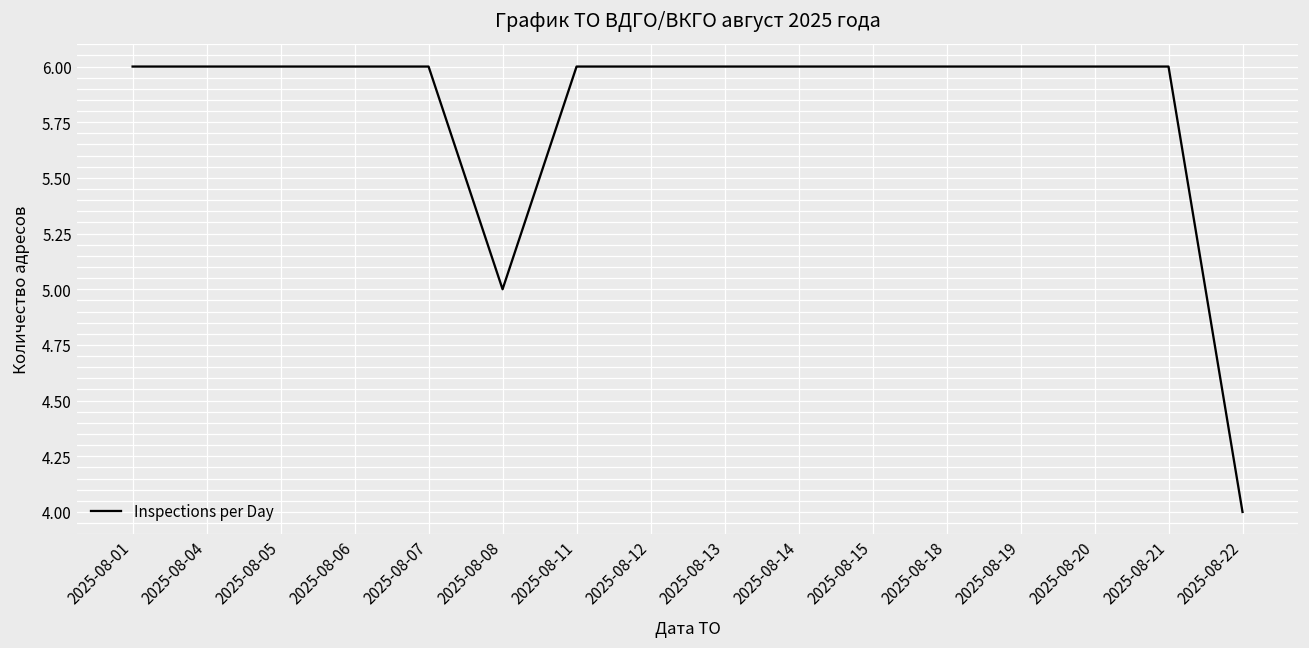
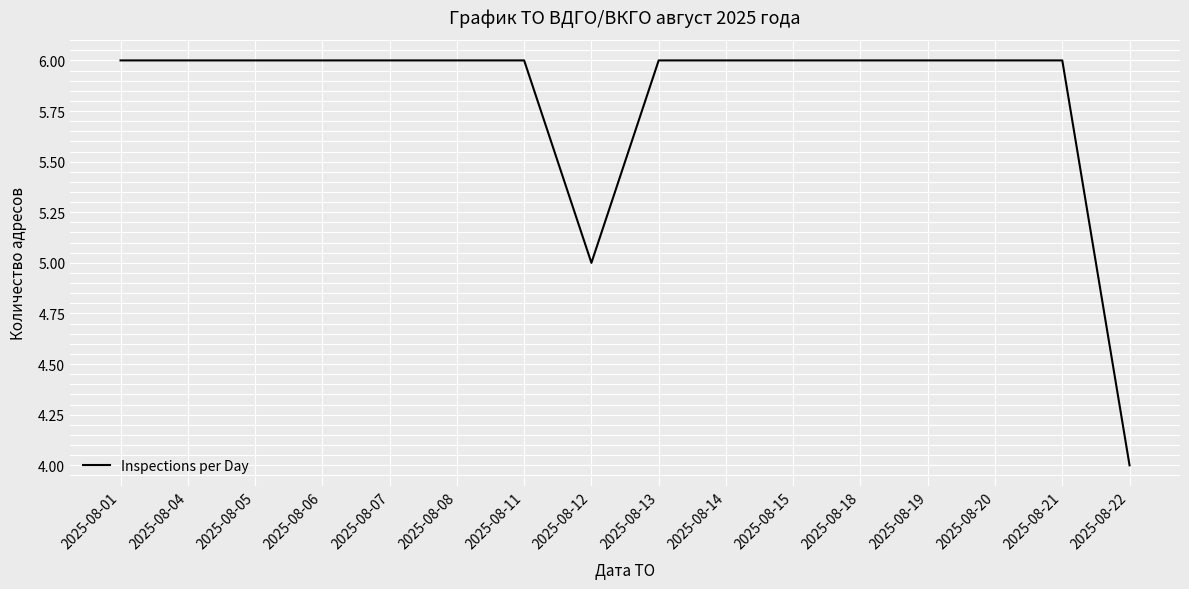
  {
    "2025-08-01": 6,
    "2025-08-04": 6,
    "2025-08-05": 6,
    "2025-08-06": 6,
    "2025-08-07": 6,
-   "2025-08-08": 5,
+   "2025-08-08": 6,
    "2025-08-11": 6,
-   "2025-08-12": 6,
+   "2025-08-12": 5,
    "2025-08-13": 6,
    "2025-08-14": 6,
    "2025-08-15": 6,
    "2025-08-18": 6,
    "2025-08-19": 6,
    "2025-08-20": 6,
    "2025-08-21": 6,
    "2025-08-22": 4
  }
